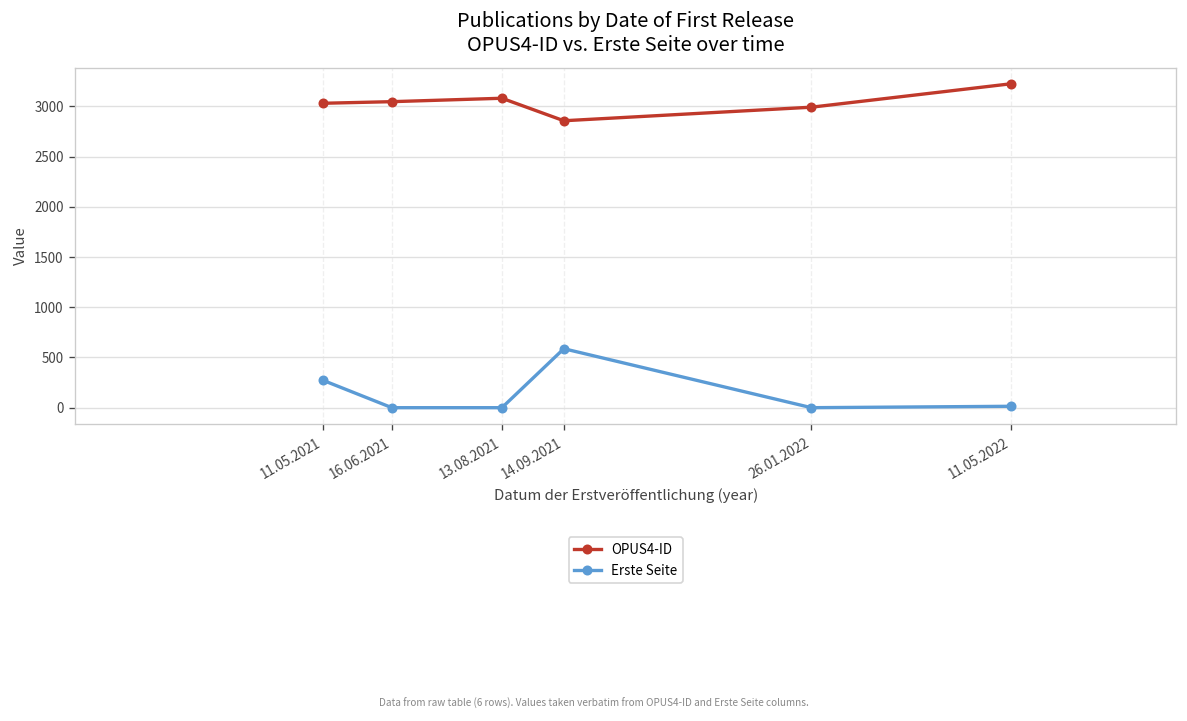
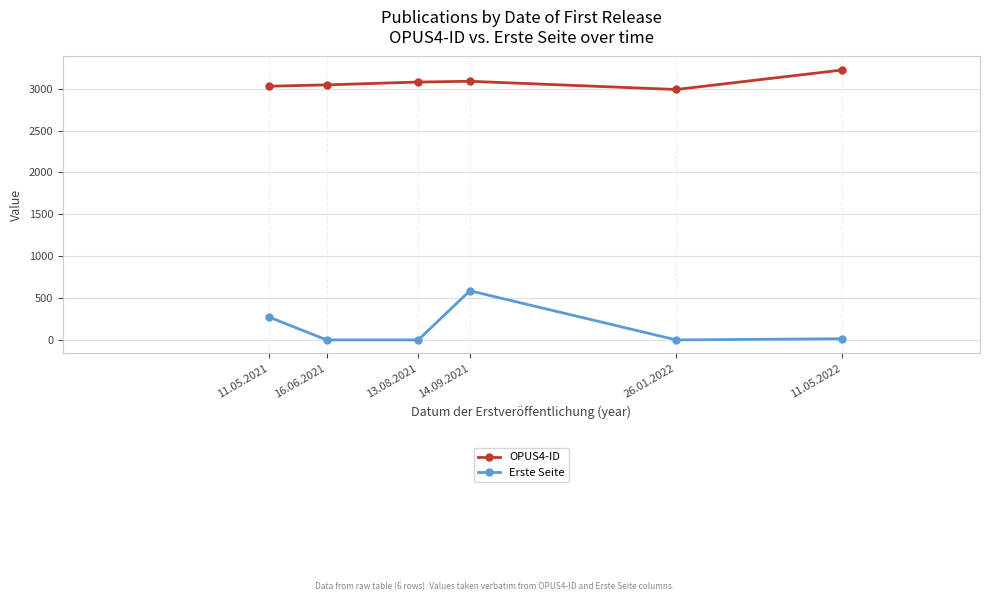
  {
    "OPUS4-ID": {
      "11.05.2021": 3000,
      "16.06.2021": 3000,
      "13.08.2021": 3100,
-     "14.09.2021": 2900,
+     "14.09.2021": 3100,
      "26.01.2022": 3000,
      "11.05.2022": 3200
    },
    "Erste Seite": {
      "11.05.2021": 300,
      "16.06.2021": 0,
      "13.08.2021": 0,
      "14.09.2021": 600,
      "26.01.2022": 0,
      "11.05.2022": 0
    }
  }
